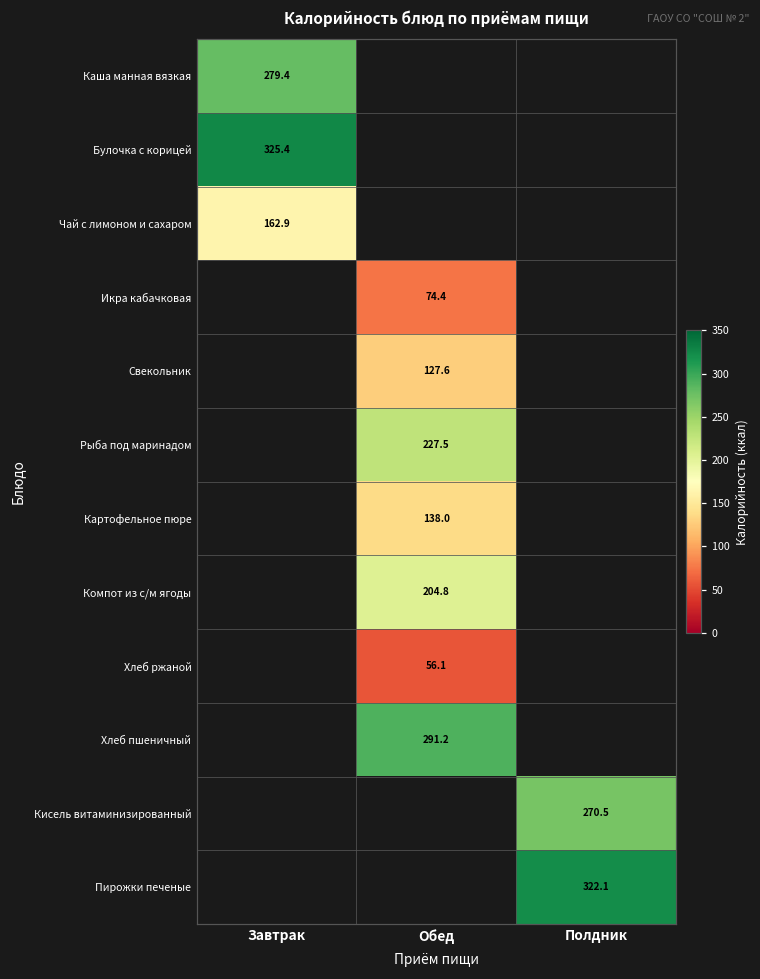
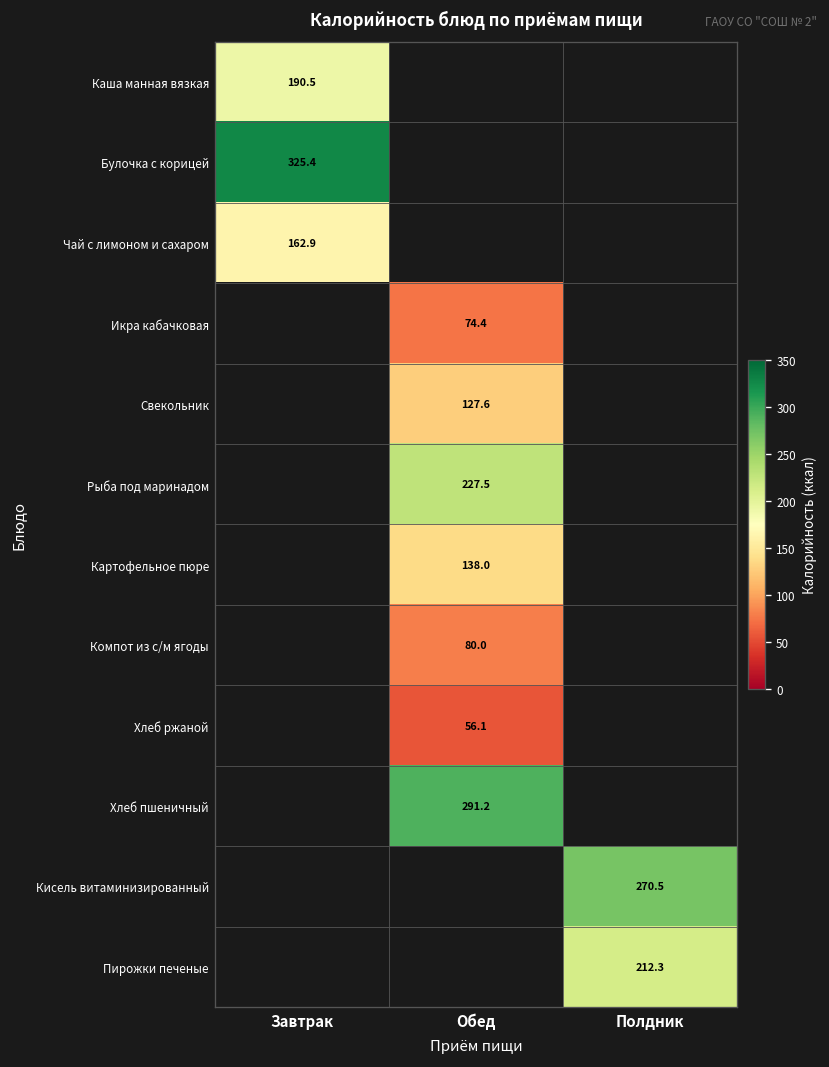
  {
    "Каша манная вязкая": {
-     "Завтрак": 279.4
+     "Завтрак": 190.5
    },
    "Булочка с корицей": {
      "Завтрак": 325.4
    },
    "Чай с лимоном и сахаром": {
      "Завтрак": 162.9
    },
    "Икра кабачковая": {
      "Обед": 74.4
    },
    "Свекольник": {
      "Обед": 127.6
    },
    "Рыба под маринадом": {
      "Обед": 227.5
    },
    "Картофельное пюре": {
      "Обед": 138.0
    },
    "Компот из с/м ягоды": {
-     "Обед": 204.8
+     "Обед": 80.0
    },
    "Хлеб ржаной": {
      "Обед": 56.1
    },
    "Хлеб пшеничный": {
      "Обед": 291.2
    },
    "Кисель витаминизированный": {
      "Полдник": 270.5
    },
    "Пирожки печеные": {
-     "Полдник": 322.1
+     "Полдник": 212.3
    }
  }
